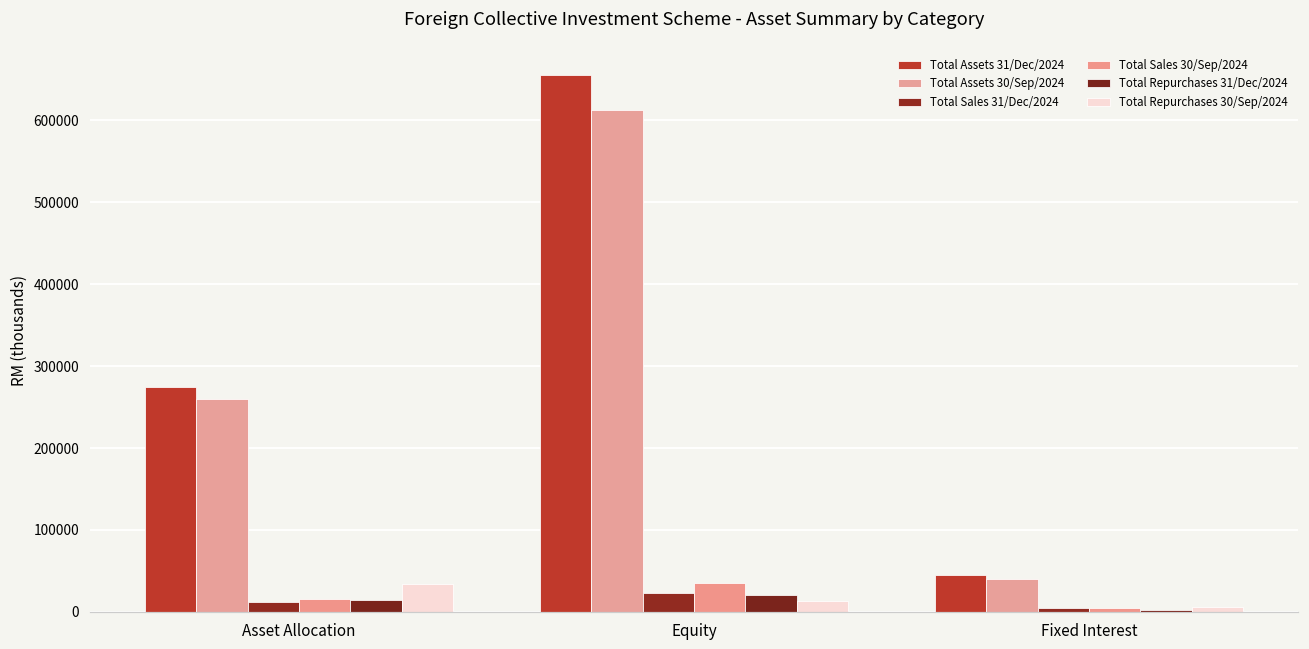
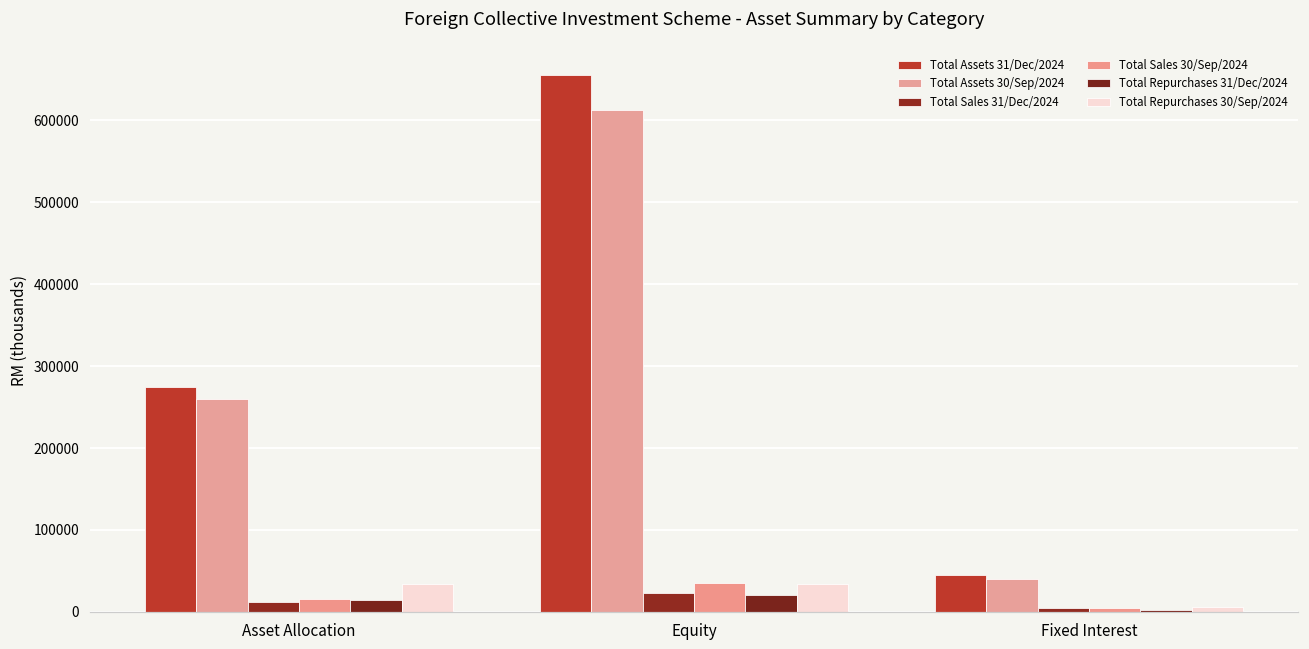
  {
    "Total Repurchases 30/Sep/2024": {
      "Asset Allocation": 30000,
-     "Equity": 10000,
+     "Equity": 30000,
      "Fixed Interest": 10000
    }
  }
